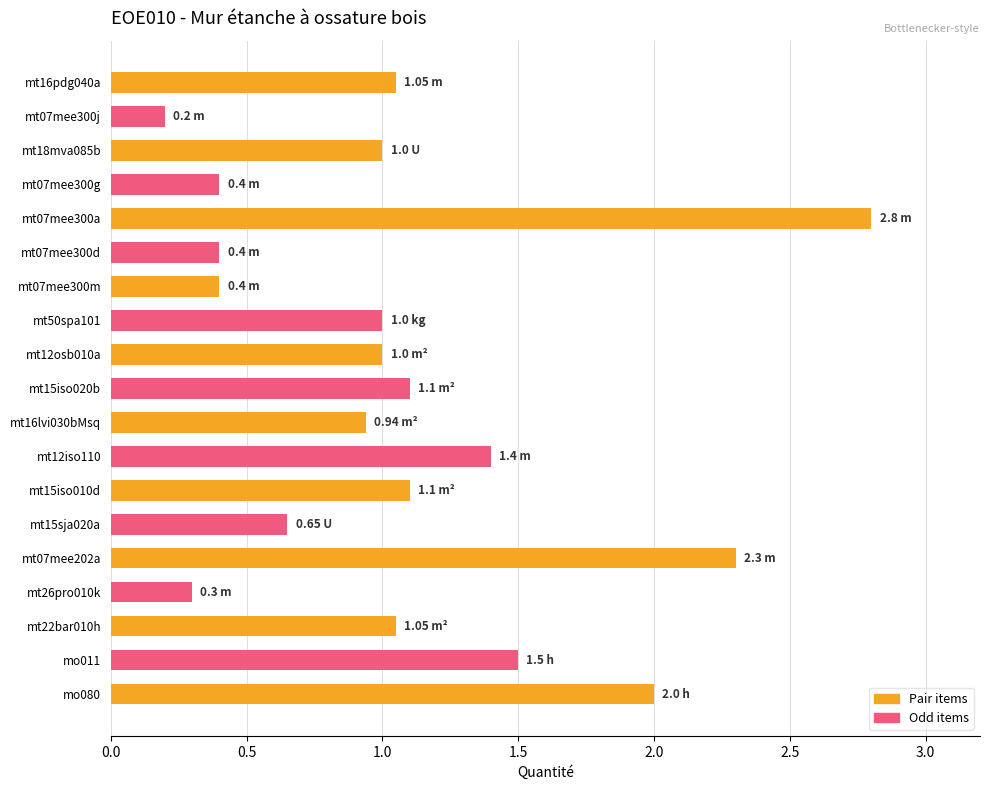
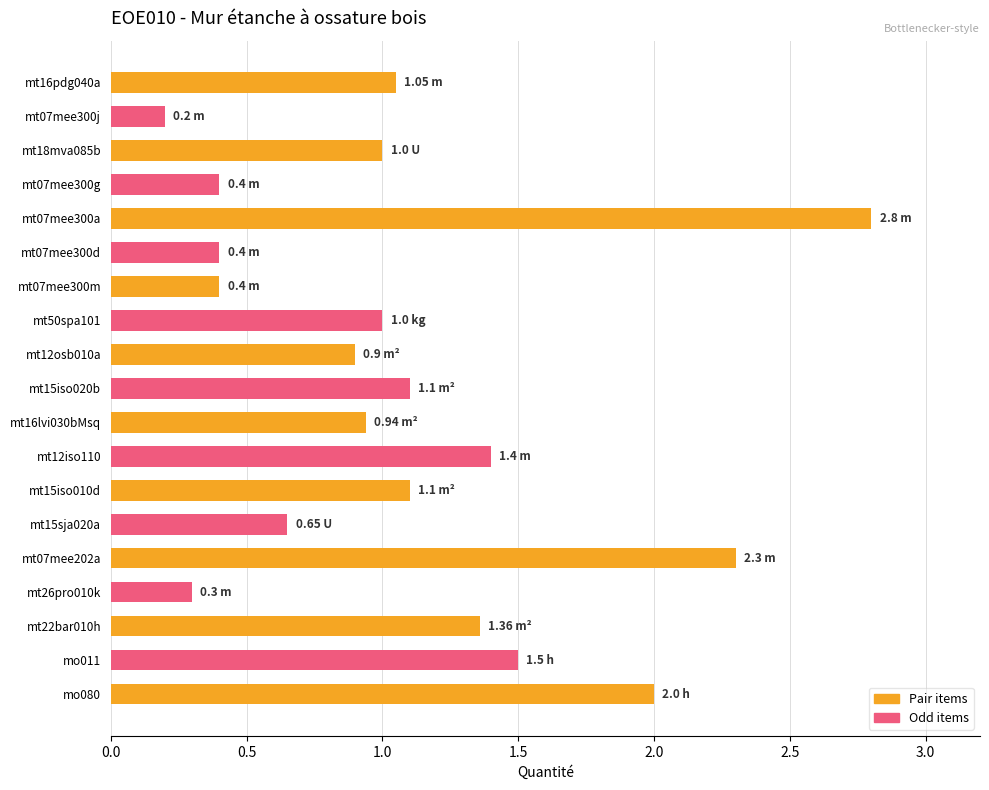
  {
    "Pair items": {
      "mt16pdg040a": 1.05,
      "mt18mva085b": 1.0,
      "mt07mee300a": 2.8,
      "mt07mee300m": 0.4,
-     "mt12osb010a": 1.0,
+     "mt12osb010a": 0.9,
      "mt16lvi030bMsq": 0.94,
      "mt15iso010d": 1.1,
      "mt07mee202a": 2.3,
-     "mt22bar010h": 1.05,
+     "mt22bar010h": 1.36,
      "mo080": 2.0
    },
    "Odd items": {
      "mt07mee300j": 0.2,
      "mt07mee300g": 0.4,
      "mt07mee300d": 0.4,
      "mt50spa101": 1.0,
      "mt15iso020b": 1.1,
      "mt12iso110": 1.4,
      "mt15sja020a": 0.65,
      "mt26pro010k": 0.3,
      "mo011": 1.5
    }
  }
